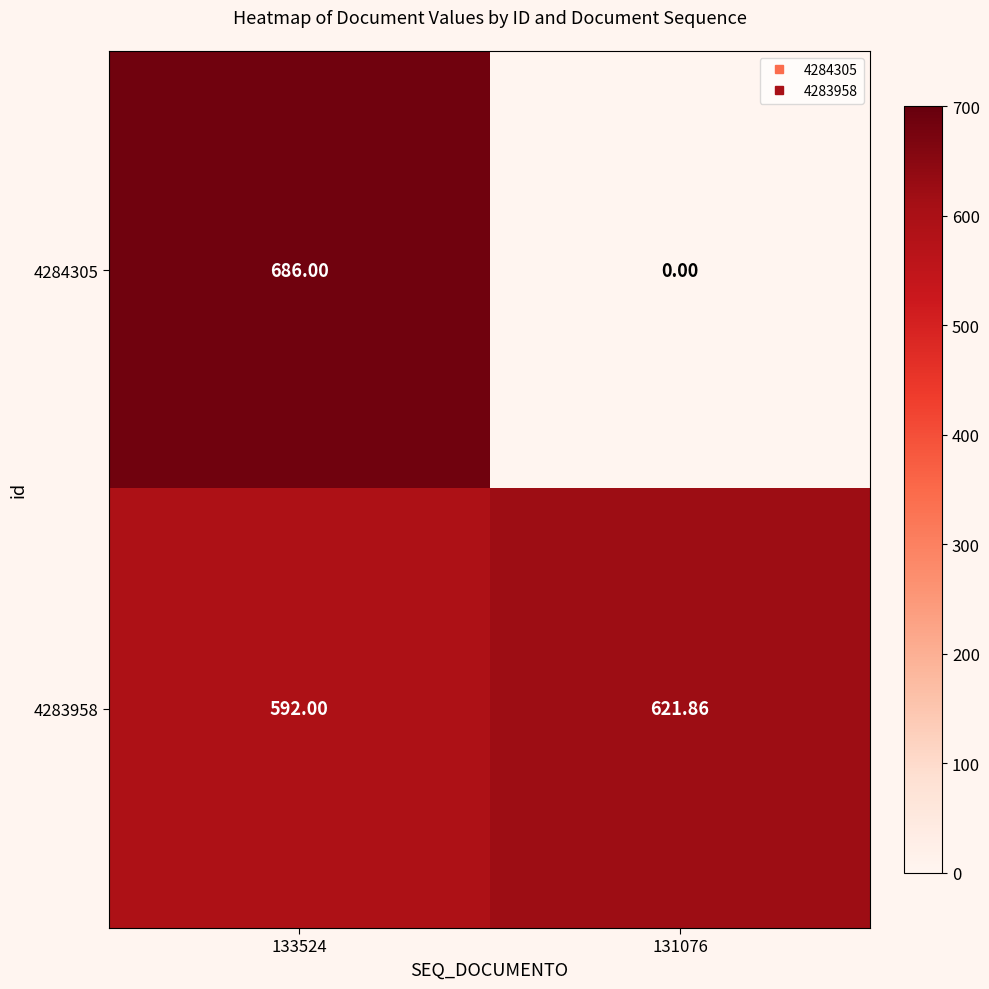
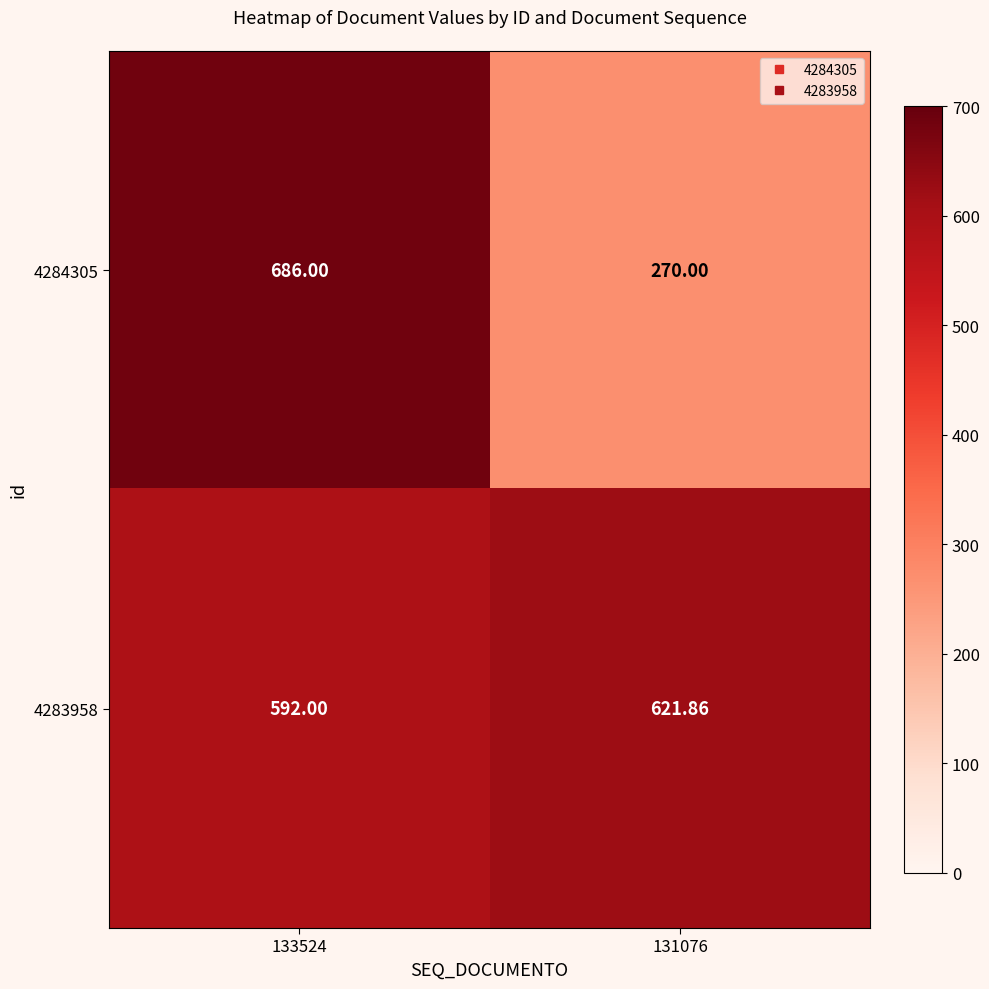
  {
    "4284305": {
      "133524": 686.00,
-     "131076": 0.00
+     "131076": 270.00
    },
    "4283958": {
      "133524": 592.00,
      "131076": 621.86
    }
  }
